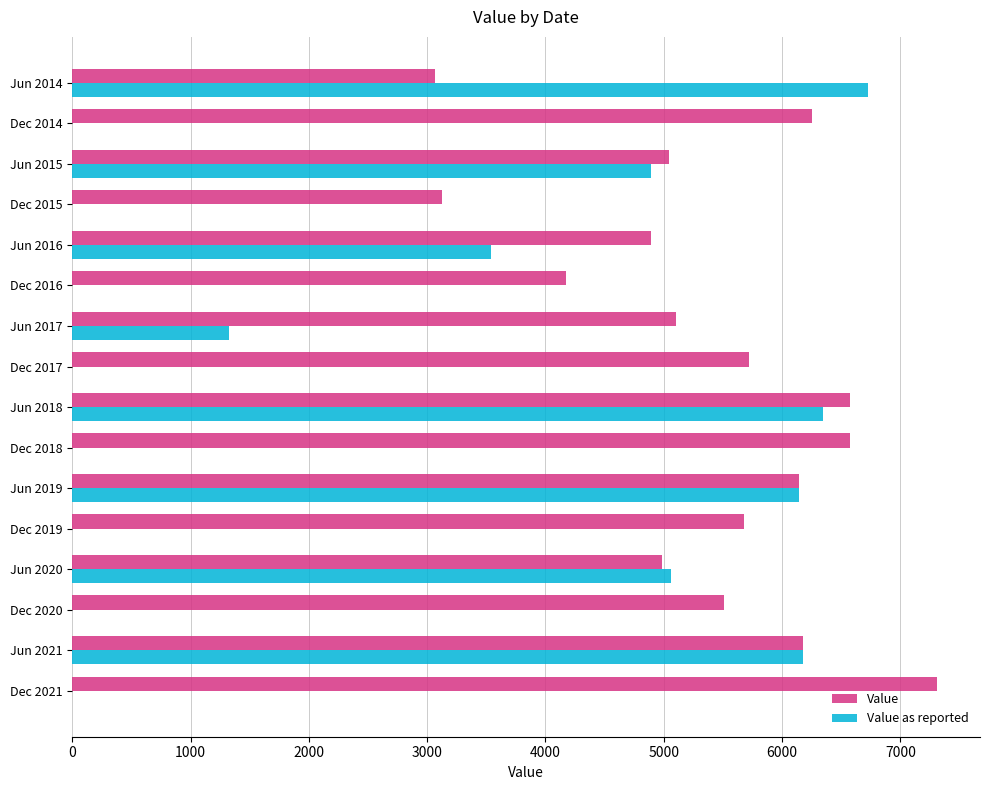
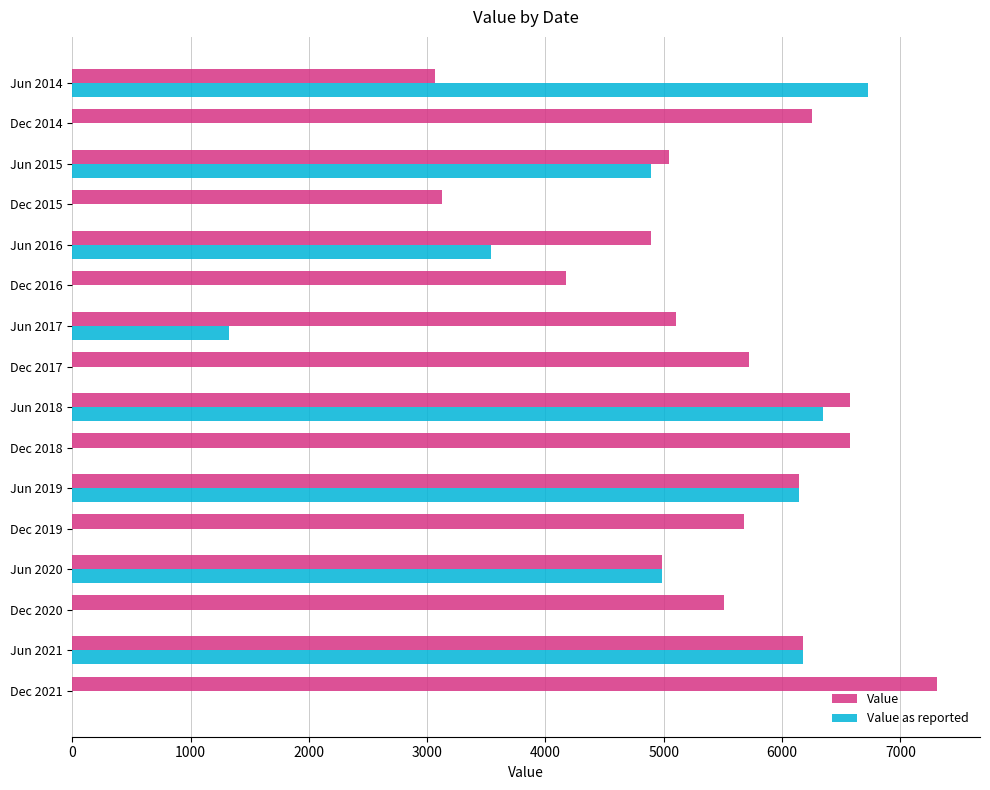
  {
    "Value": {
      "Jun 2014": 3060,
      "Dec 2014": 6260,
      "Jun 2015": 5040,
      "Dec 2015": 3130,
      "Jun 2016": 4890,
      "Dec 2016": 4170,
      "Jun 2017": 5110,
      "Dec 2017": 5720,
      "Jun 2018": 6580,
      "Dec 2018": 6570,
      "Jun 2019": 6140,
      "Dec 2019": 5680,
      "Jun 2020": 4980,
      "Dec 2020": 5510,
      "Jun 2021": 6180,
      "Dec 2021": 7310
    },
    "Value as reported": {
      "Jun 2014": 6730,
      "Dec 2014": 0,
      "Jun 2015": 4890,
      "Dec 2015": 0,
      "Jun 2016": 3540,
      "Dec 2016": 0,
      "Jun 2017": 1330,
      "Dec 2017": 0,
      "Jun 2018": 6340,
      "Dec 2018": 0,
      "Jun 2019": 6140,
      "Dec 2019": 0,
-     "Jun 2020": 5060,
+     "Jun 2020": 4980,
      "Dec 2020": 0,
      "Jun 2021": 6180,
      "Dec 2021": 0
    }
  }
